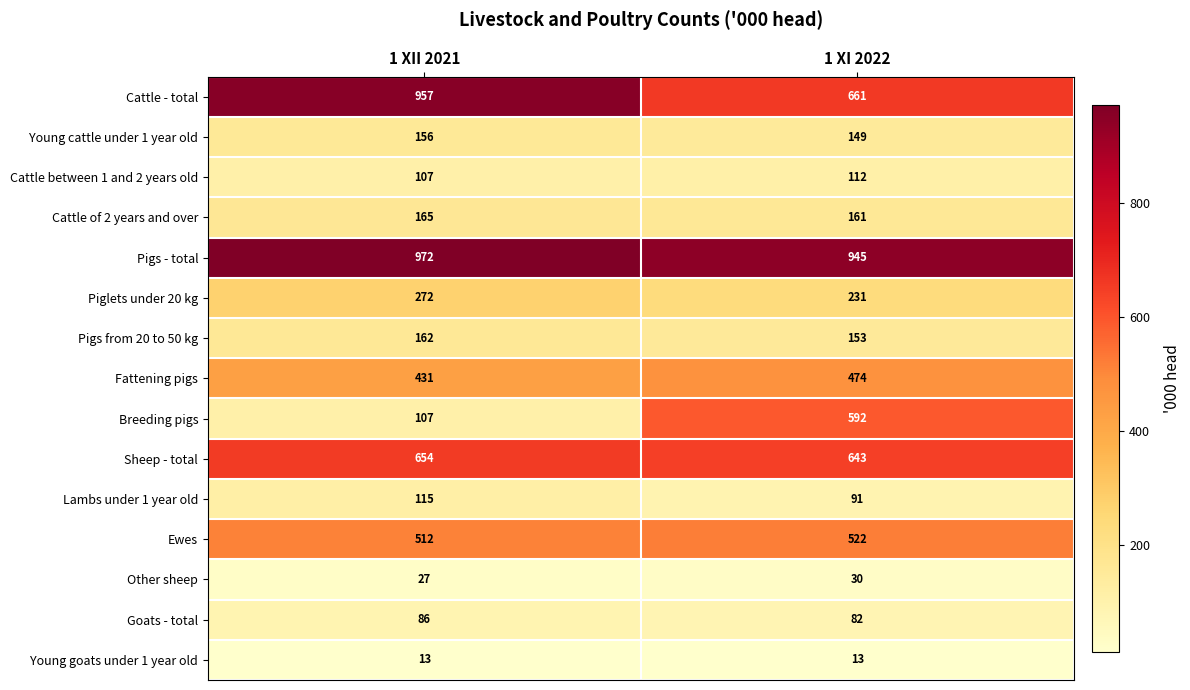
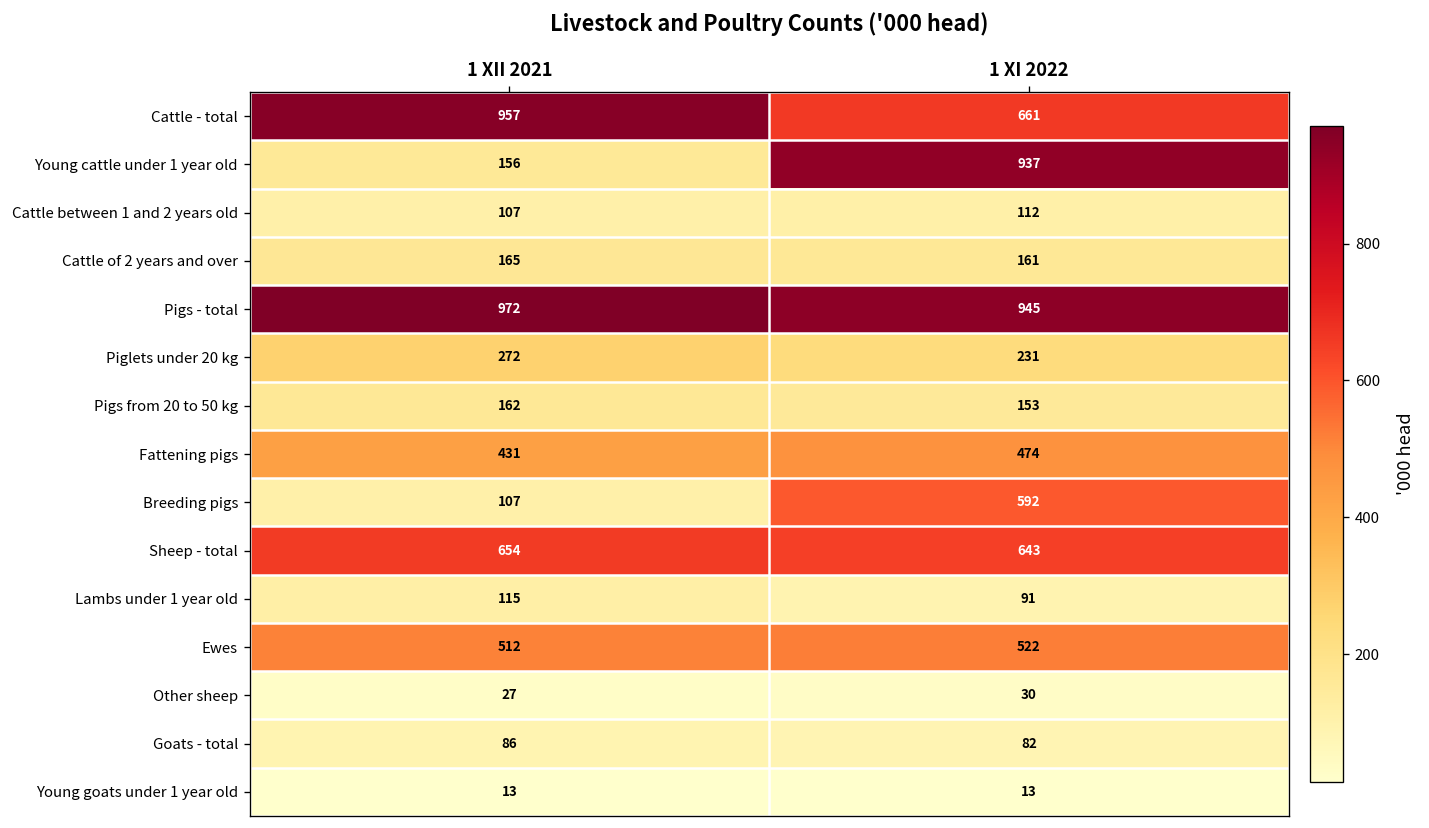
  {
    "Cattle - total": {
      "1 XII 2021": 957,
      "1 XI 2022": 661
    },
    "Young cattle under 1 year old": {
      "1 XII 2021": 156,
-     "1 XI 2022": 149
+     "1 XI 2022": 937
    },
    "Cattle between 1 and 2 years old": {
      "1 XII 2021": 107,
      "1 XI 2022": 112
    },
    "Cattle of 2 years and over": {
      "1 XII 2021": 165,
      "1 XI 2022": 161
    },
    "Pigs - total": {
      "1 XII 2021": 972,
      "1 XI 2022": 945
    },
    "Piglets under 20 kg": {
      "1 XII 2021": 272,
      "1 XI 2022": 231
    },
    "Pigs from 20 to 50 kg": {
      "1 XII 2021": 162,
      "1 XI 2022": 153
    },
    "Fattening pigs": {
      "1 XII 2021": 431,
      "1 XI 2022": 474
    },
    "Breeding pigs": {
      "1 XII 2021": 107,
      "1 XI 2022": 592
    },
    "Sheep - total": {
      "1 XII 2021": 654,
      "1 XI 2022": 643
    },
    "Lambs under 1 year old": {
      "1 XII 2021": 115,
      "1 XI 2022": 91
    },
    "Ewes": {
      "1 XII 2021": 512,
      "1 XI 2022": 522
    },
    "Other sheep": {
      "1 XII 2021": 27,
      "1 XI 2022": 30
    },
    "Goats - total": {
      "1 XII 2021": 86,
      "1 XI 2022": 82
    },
    "Young goats under 1 year old": {
      "1 XII 2021": 13,
      "1 XI 2022": 13
    }
  }
